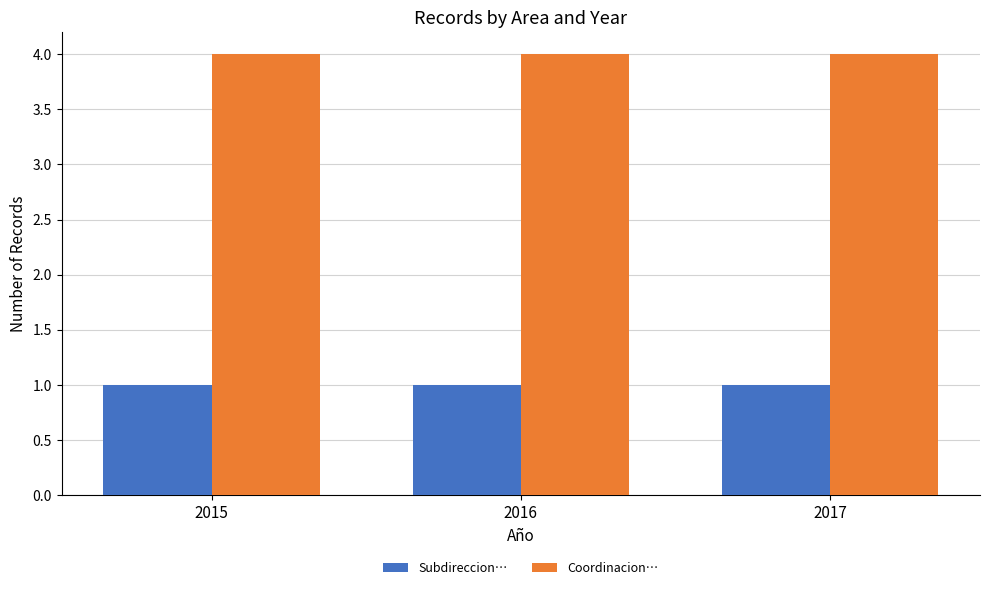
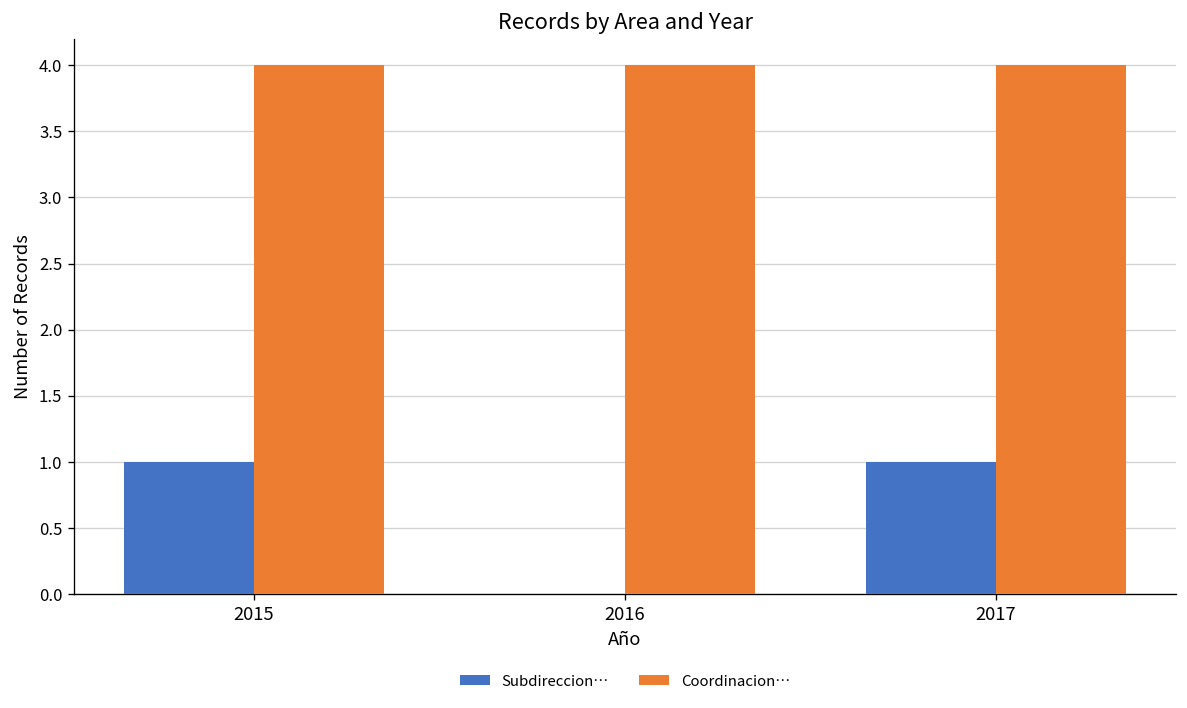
  {
    "Subdireccion…": {
      "2015": 1,
-     "2016": 1,
+     "2016": 0,
      "2017": 1
    },
    "Coordinacion…": {
      "2015": 4,
      "2016": 4,
      "2017": 4
    }
  }
